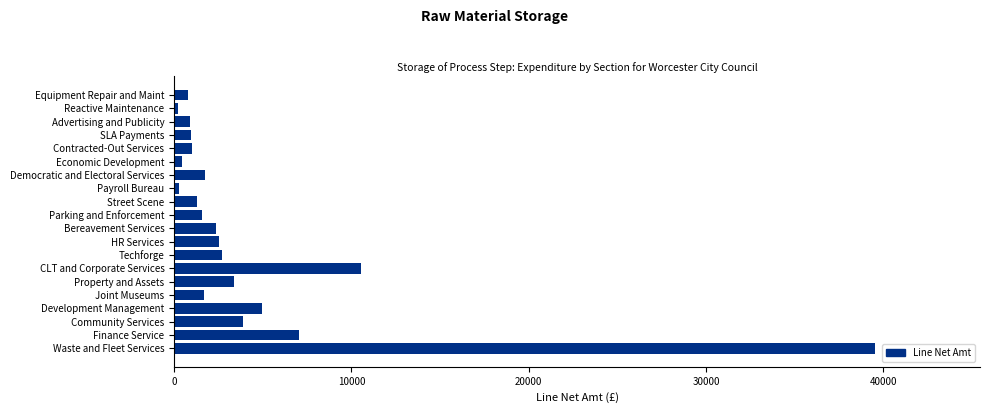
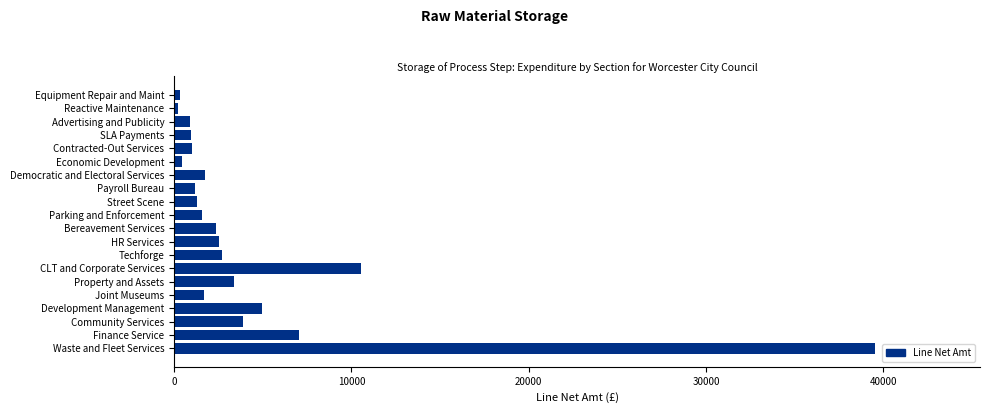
  {
-   "Equipment Repair and Maint": 800,
+   "Equipment Repair and Maint": 300,
    "Reactive Maintenance": 200,
    "Advertising and Publicity": 900,
    "SLA Payments": 900,
    "Contracted-Out Services": 1000,
    "Economic Development": 400,
    "Democratic and Electoral Services": 1700,
-   "Payroll Bureau": 300,
+   "Payroll Bureau": 1200,
    "Street Scene": 1300,
    "Parking and Enforcement": 1600,
    "Bereavement Services": 2400,
    "HR Services": 2500,
    "Techforge": 2700,
    "CLT and Corporate Services": 10600,
    "Property and Assets": 3400,
    "Joint Museums": 1700,
    "Development Management": 5000,
    "Community Services": 3900,
    "Finance Service": 7100,
    "Waste and Fleet Services": 39500
  }
